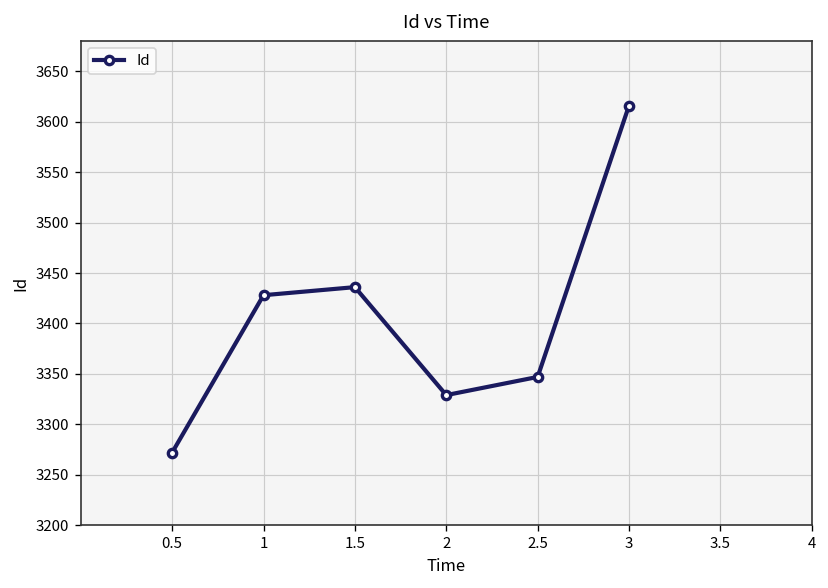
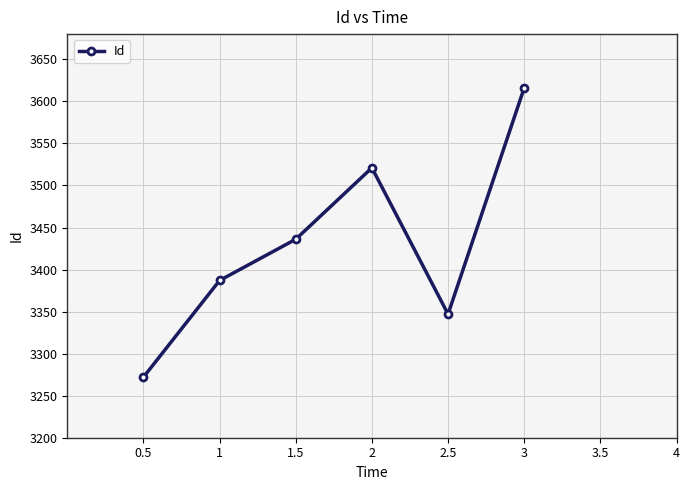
  {
    "0.5": 3270,
-   "1": 3430,
+   "1": 3390,
    "1.5": 3440,
-   "2": 3330,
+   "2": 3520,
    "2.5": 3350,
    "3": 3620
  }
